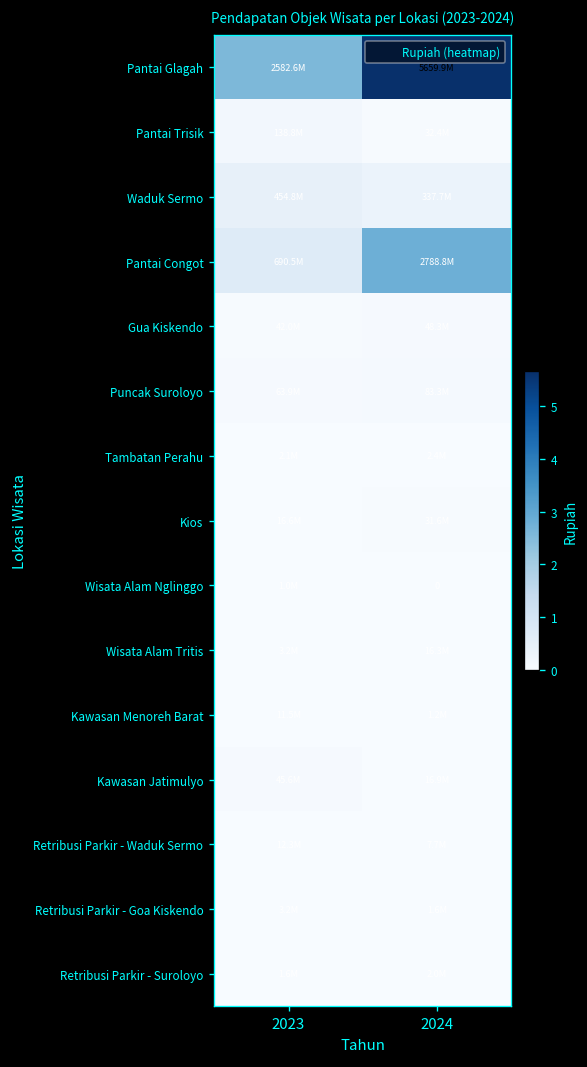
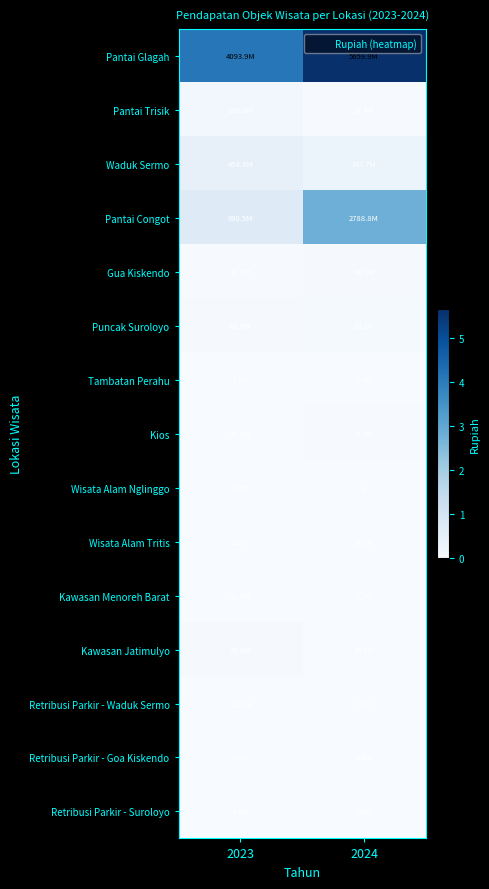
  {
    "Pantai Glagah": {
-     "2023": "2582.6M"
+     "2023": "4093.9M"
    },
    "Pantai Congot": {
      "2024": "2788.8M"
    }
  }
